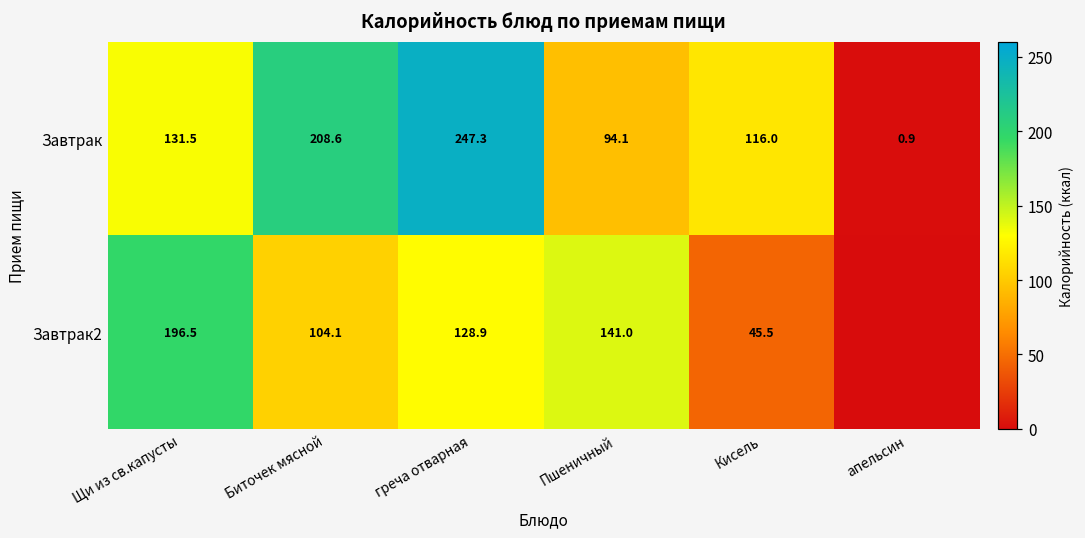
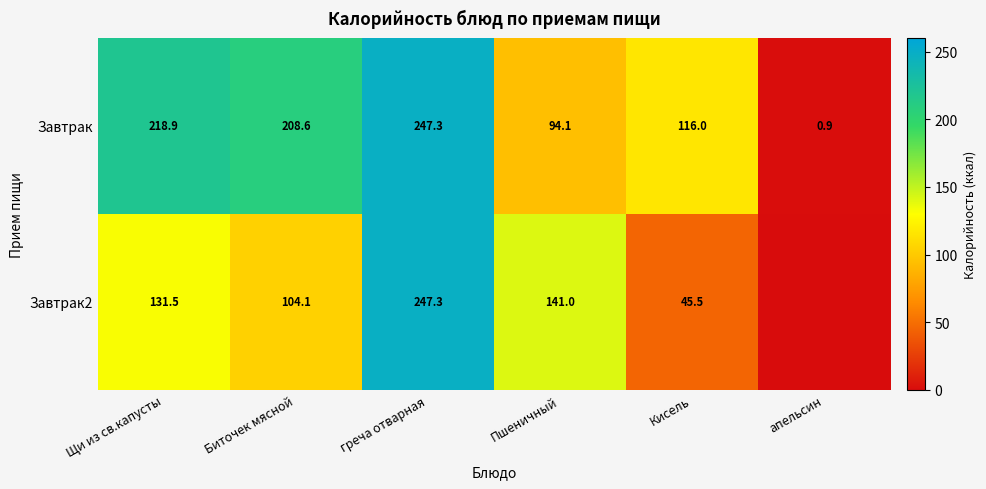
  {
    "Завтрак": {
-     "Щи из св.капусты": 131.5,
+     "Щи из св.капусты": 218.9,
      "Биточек мясной": 208.6,
      "греча отварная": 247.3,
      "Пшеничный": 94.1,
      "Кисель": 116.0,
      "апельсин": 0.9
    },
    "Завтрак2": {
-     "Щи из св.капусты": 196.5,
+     "Щи из св.капусты": 131.5,
      "Биточек мясной": 104.1,
-     "греча отварная": 128.9,
+     "греча отварная": 247.3,
      "Пшеничный": 141.0,
      "Кисель": 45.5
    }
  }
